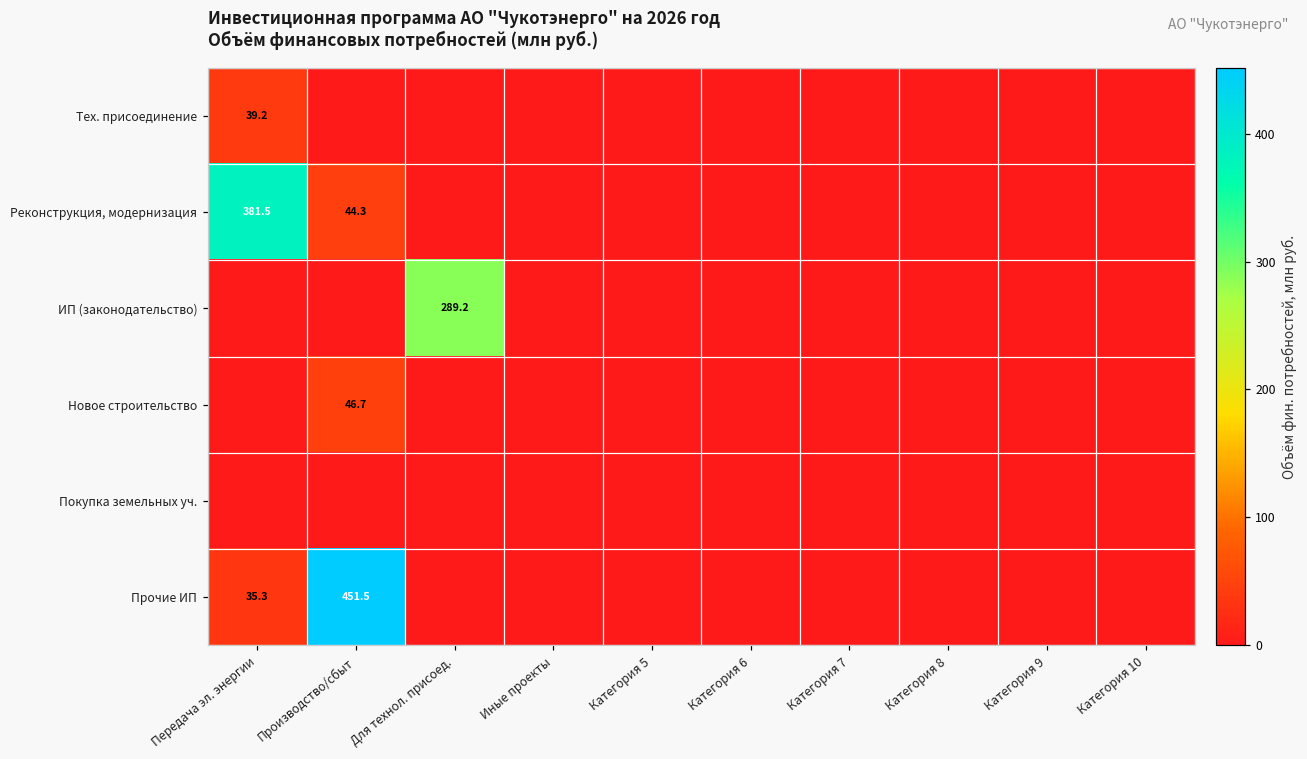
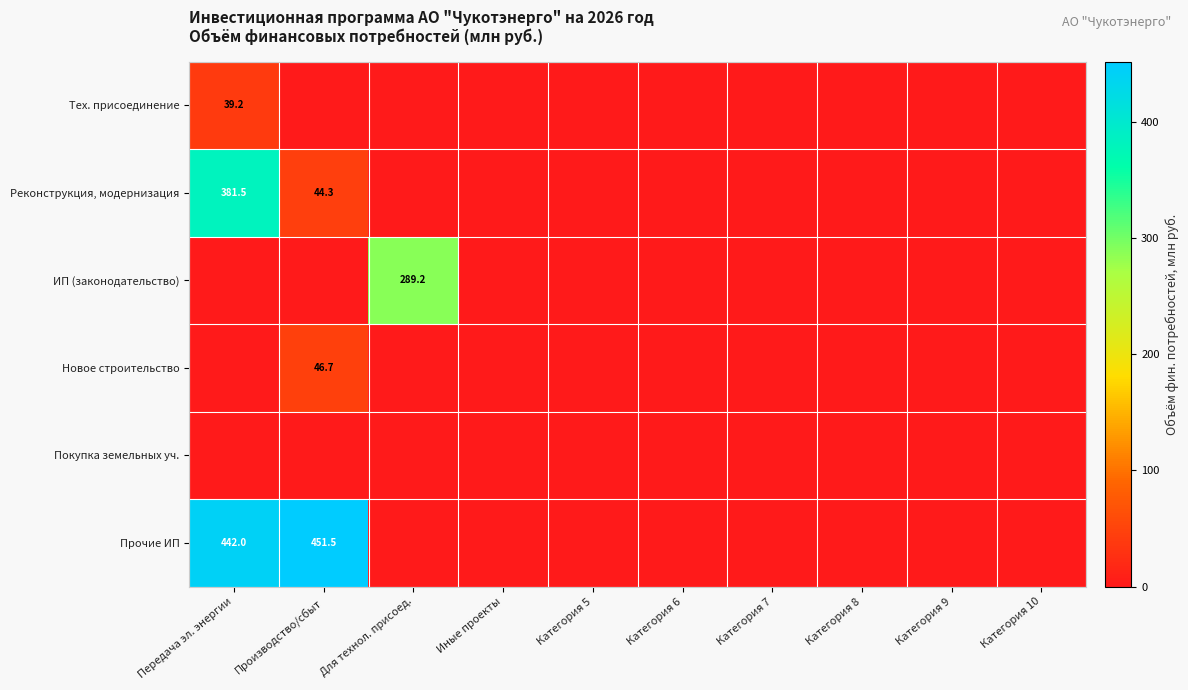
  {
    "Тех. присоединение": {
      "Передача эл. энергии": 39.2
    },
    "Реконструкция, модернизация": {
      "Передача эл. энергии": 381.5,
      "Производство/сбыт": 44.3
    },
    "ИП (законодательство)": {
      "Для технол. присоед.": 289.2
    },
    "Новое строительство": {
      "Производство/сбыт": 46.7
    },
    "Прочие ИП": {
-     "Передача эл. энергии": 35.3,
+     "Передача эл. энергии": 442.0,
      "Производство/сбыт": 451.5
    }
  }
